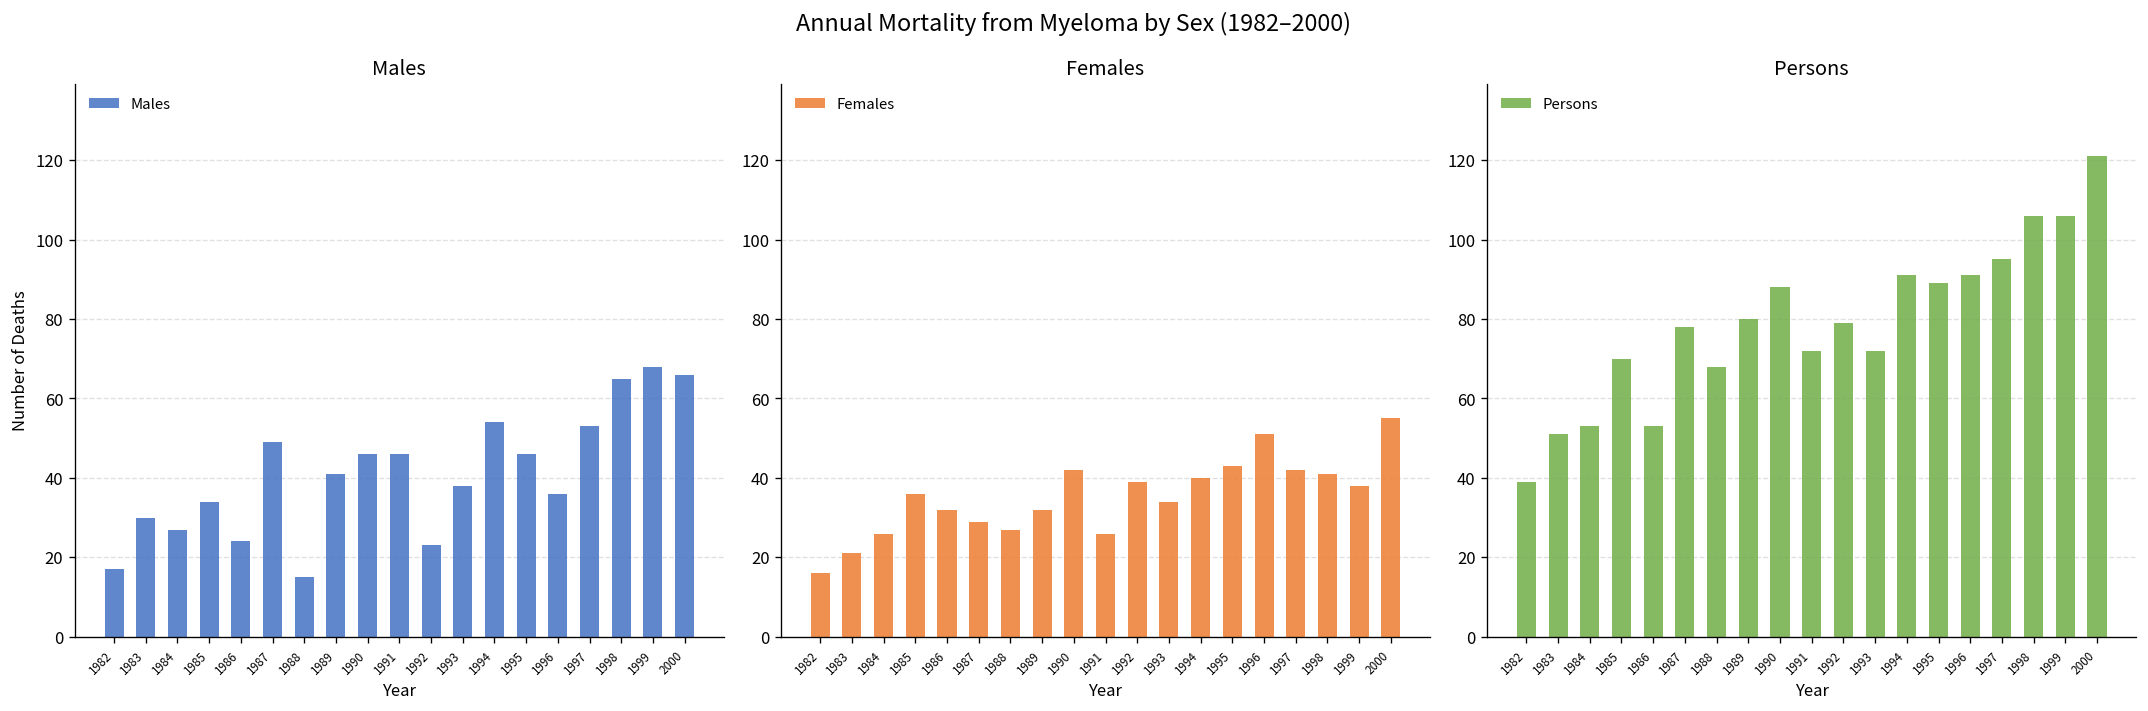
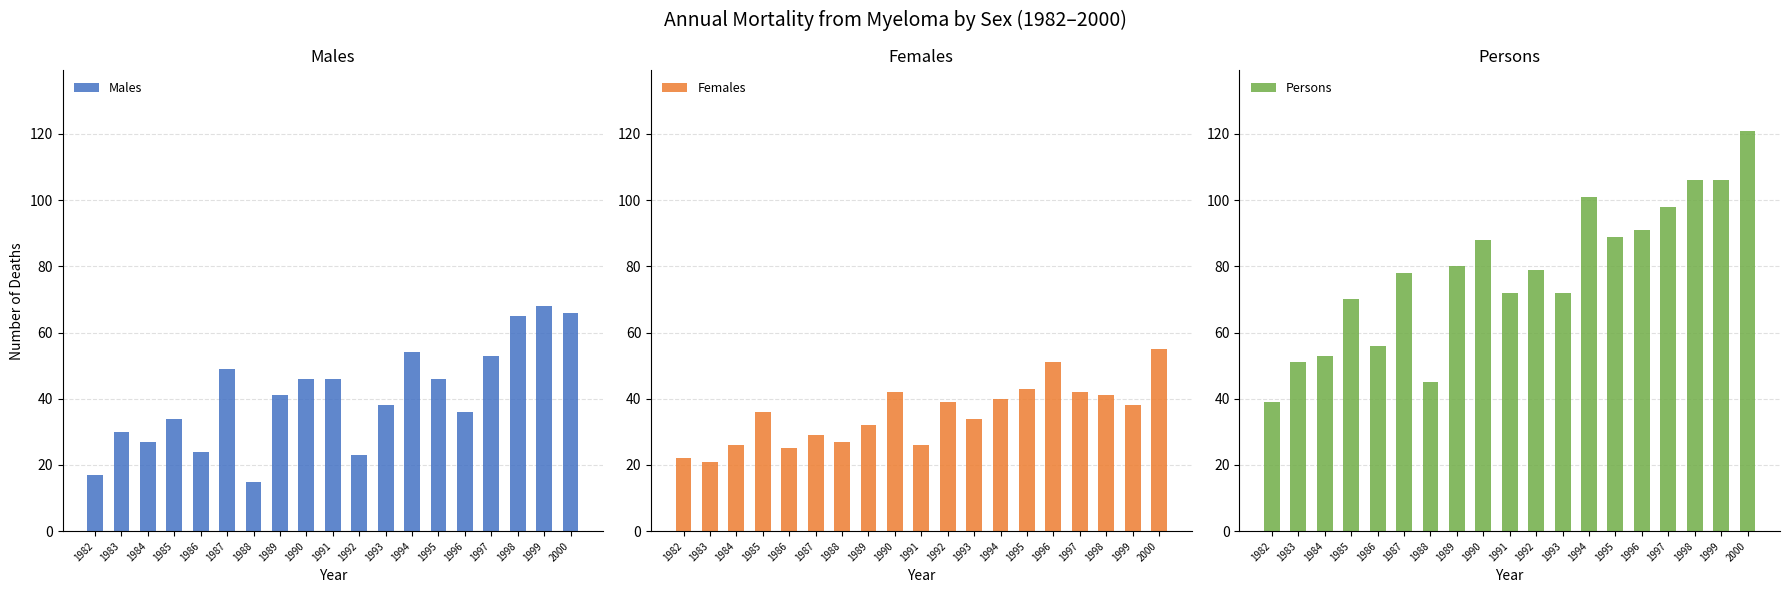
  {
    "Males": {
      "1982": 17,
      "1983": 30,
      "1984": 27,
      "1985": 34,
      "1986": 24,
      "1987": 49,
      "1988": 15,
      "1989": 41,
      "1990": 46,
      "1991": 46,
      "1992": 23,
      "1993": 38,
      "1994": 54,
      "1995": 46,
      "1996": 36,
      "1997": 53,
      "1998": 65,
      "1999": 68,
      "2000": 66
    },
    "Females": {
-     "1982": 16,
+     "1982": 22,
      "1983": 21,
      "1984": 26,
      "1985": 36,
-     "1986": 32,
+     "1986": 25,
      "1987": 29,
      "1988": 27,
      "1989": 32,
      "1990": 42,
      "1991": 26,
      "1992": 39,
      "1993": 34,
      "1994": 40,
      "1995": 43,
      "1996": 51,
      "1997": 42,
      "1998": 41,
      "1999": 38,
      "2000": 55
    },
    "Persons": {
      "1982": 39,
      "1983": 51,
      "1984": 53,
      "1985": 70,
-     "1986": 53,
+     "1986": 56,
      "1987": 78,
-     "1988": 68,
+     "1988": 45,
      "1989": 80,
      "1990": 88,
      "1991": 72,
      "1992": 79,
      "1993": 72,
-     "1994": 91,
+     "1994": 101,
      "1995": 89,
      "1996": 91,
-     "1997": 95,
+     "1997": 98,
      "1998": 106,
      "1999": 106,
      "2000": 121
    }
  }
